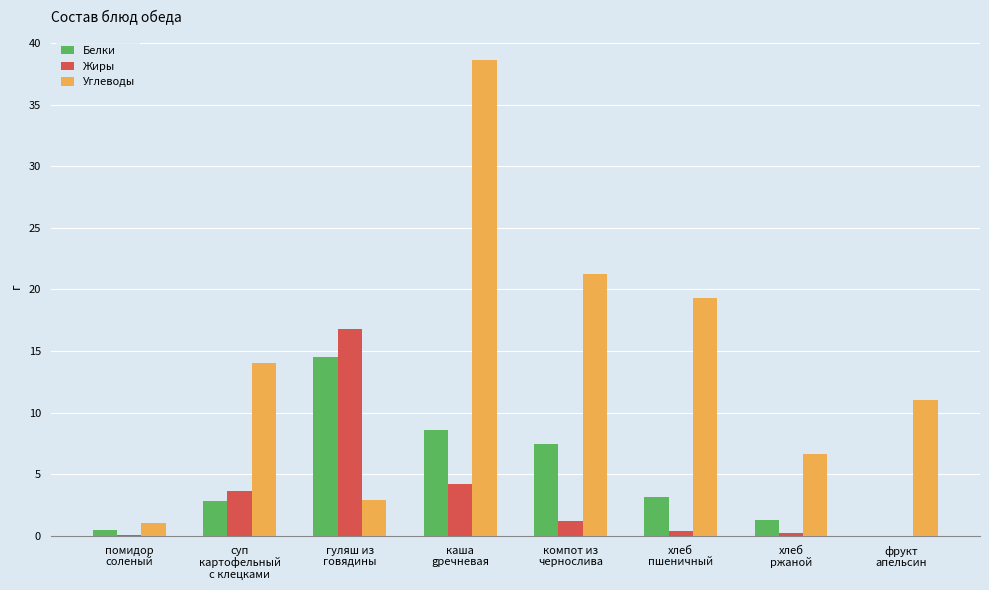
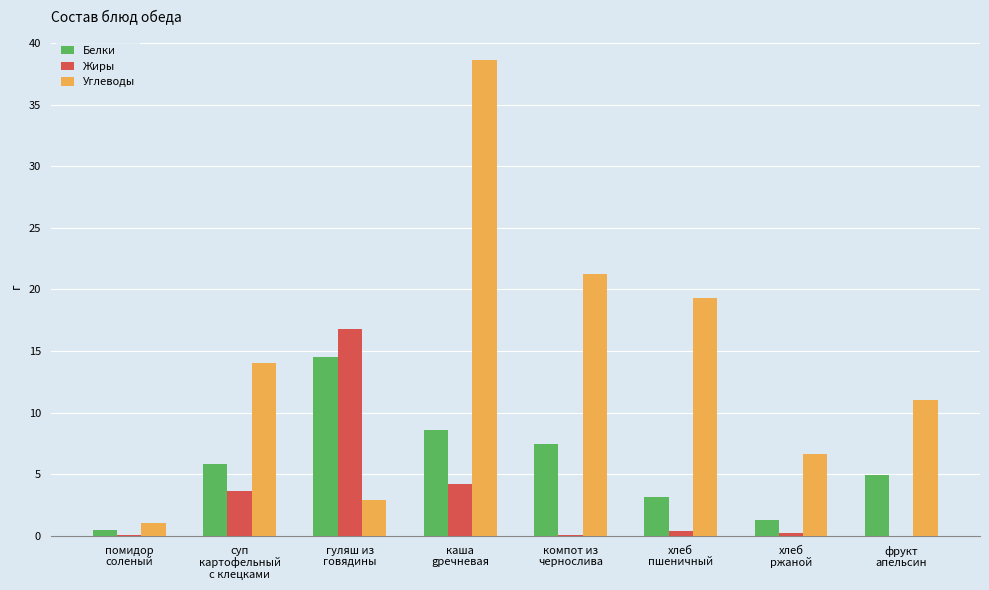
  {
    "Белки": {
      "помидор соленый": 0.5,
-     "суп картофельный с клецками": 2.8,
+     "суп картофельный с клецками": 5.8,
      "гуляш из говядины": 14.6,
      "каша gречневая": 8.6,
      "компот из чернослива": 7.4,
      "хлеб пшеничный": 3.2,
      "хлеб ржаной": 1.3,
-     "фрукт апельсин": 0.0
+     "фрукт апельсин": 4.9
    },
    "Жиры": {
      "суп картофельный с клецками": 3.7,
      "гуляш из говядины": 16.8,
      "каша gречневая": 4.2,
-     "компот из чернослива": 1.2,
+     "компот из чернослива": 0.1,
      "хлеб пшеничный": 0.4,
      "хлеб ржаной": 0.2,
      "фрукт апельсин": 0.0
    },
    "Углеводы": {
      "помидор соленый": 1.0,
      "суп картофельный с клецками": 14.1,
      "гуляш из говядины": 2.9,
      "каша gречневая": 38.6,
      "компот из чернослива": 21.2,
      "хлеб пшеничный": 19.3,
      "хлеб ржаной": 6.7,
      "фрукт апельсин": 11.0
    }
  }
